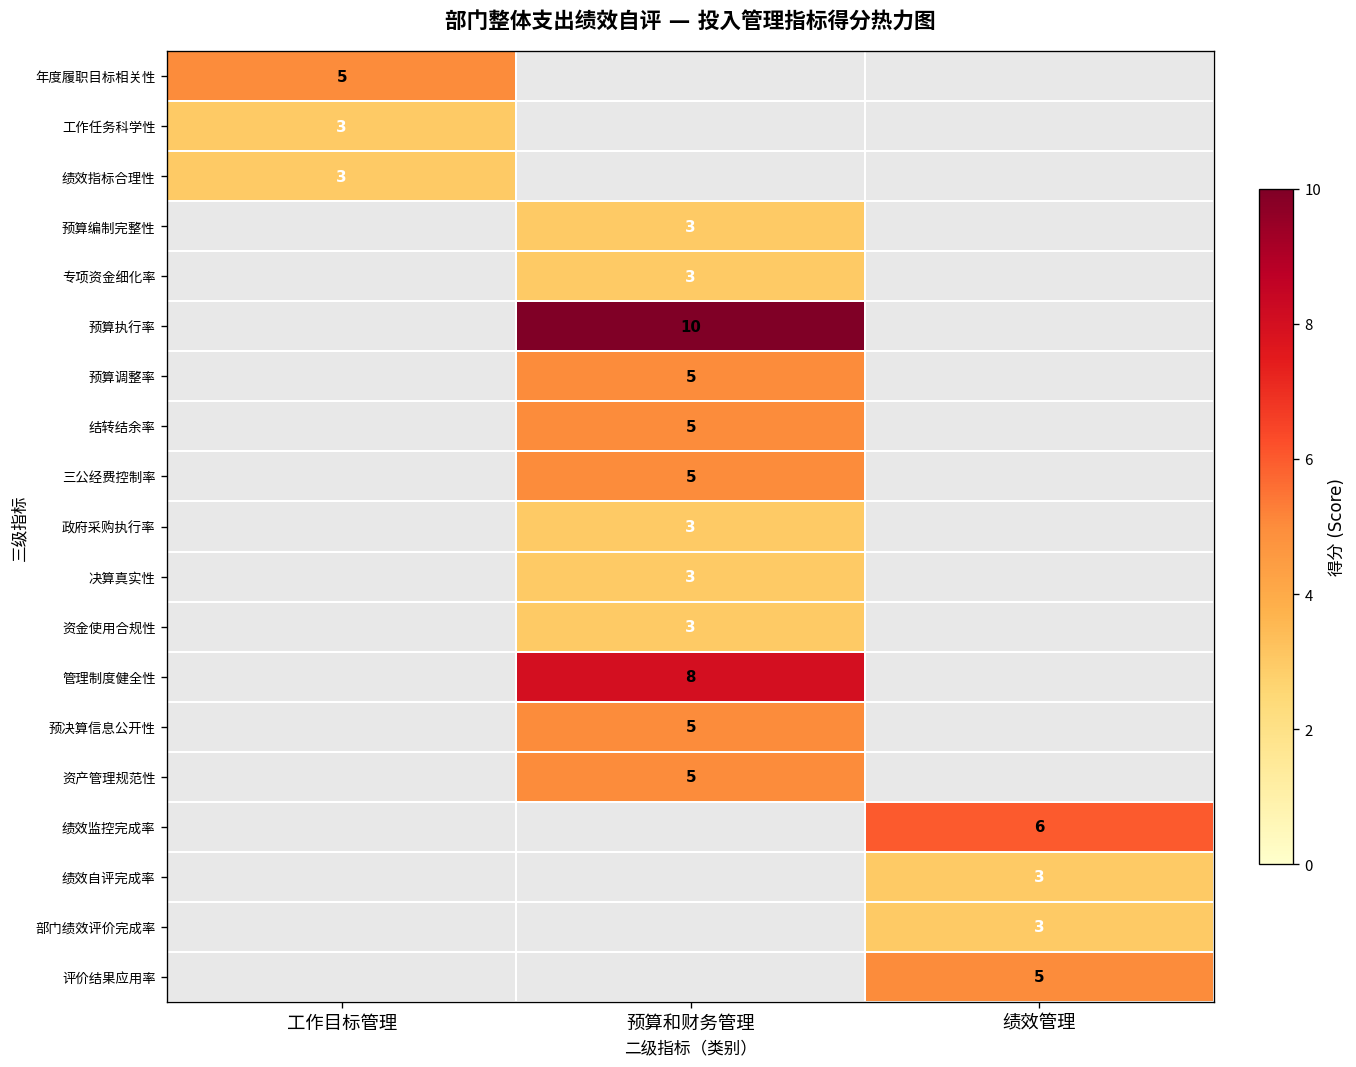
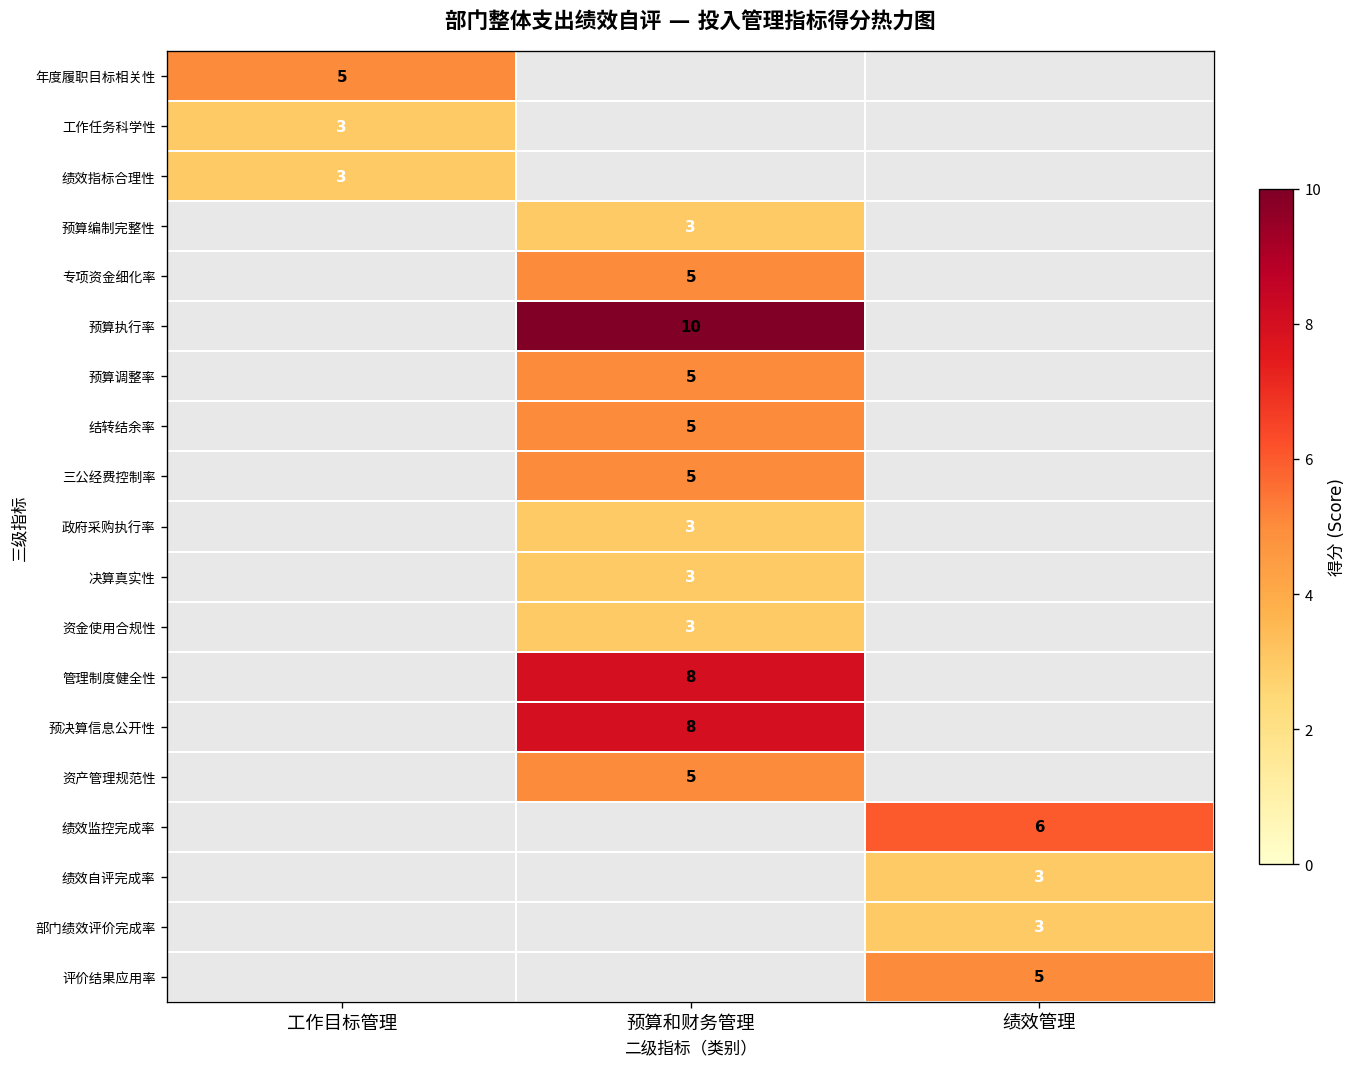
  {
    "年度履职目标相关性": {
      "工作目标管理": 5
    },
    "工作任务科学性": {
      "工作目标管理": 3
    },
    "绩效指标合理性": {
      "工作目标管理": 3
    },
    "预算编制完整性": {
      "预算和财务管理": 3
    },
    "专项资金细化率": {
-     "预算和财务管理": 3
+     "预算和财务管理": 5
    },
    "预算执行率": {
      "预算和财务管理": 10
    },
    "预算调整率": {
      "预算和财务管理": 5
    },
    "结转结余率": {
      "预算和财务管理": 5
    },
    "三公经费控制率": {
      "预算和财务管理": 5
    },
    "政府采购执行率": {
      "预算和财务管理": 3
    },
    "决算真实性": {
      "预算和财务管理": 3
    },
    "资金使用合规性": {
      "预算和财务管理": 3
    },
    "管理制度健全性": {
      "预算和财务管理": 8
    },
    "预决算信息公开性": {
-     "预算和财务管理": 5
+     "预算和财务管理": 8
    },
    "资产管理规范性": {
      "预算和财务管理": 5
    },
    "绩效监控完成率": {
      "绩效管理": 6
    },
    "绩效自评完成率": {
      "绩效管理": 3
    },
    "部门绩效评价完成率": {
      "绩效管理": 3
    },
    "评价结果应用率": {
      "绩效管理": 5
    }
  }
